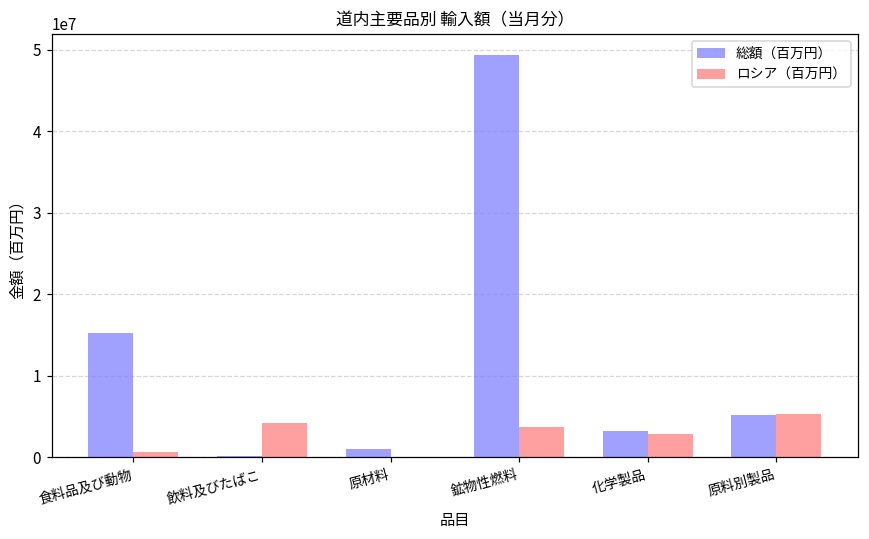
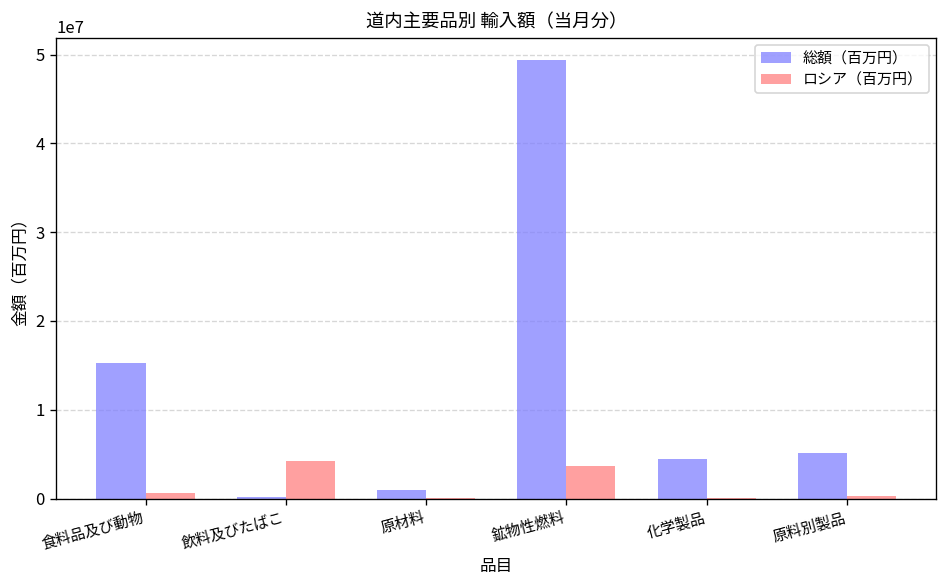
  {
    "総額（百万円）": {
      "食料品及び動物": 15000000,
      "原材料": 1000000,
      "鉱物性燃料": 49000000,
-     "化学製品": 3000000,
+     "化学製品": 4000000,
      "原料別製品": 5000000
    },
    "ロシア（百万円）": {
      "食料品及び動物": 1000000,
      "飲料及びたばこ": 4000000,
      "鉱物性燃料": 4000000,
-     "化学製品": 3000000,
-     "原料別製品": 5000000
+     "化学製品": 0,
+     "原料別製品": 0
    }
  }
